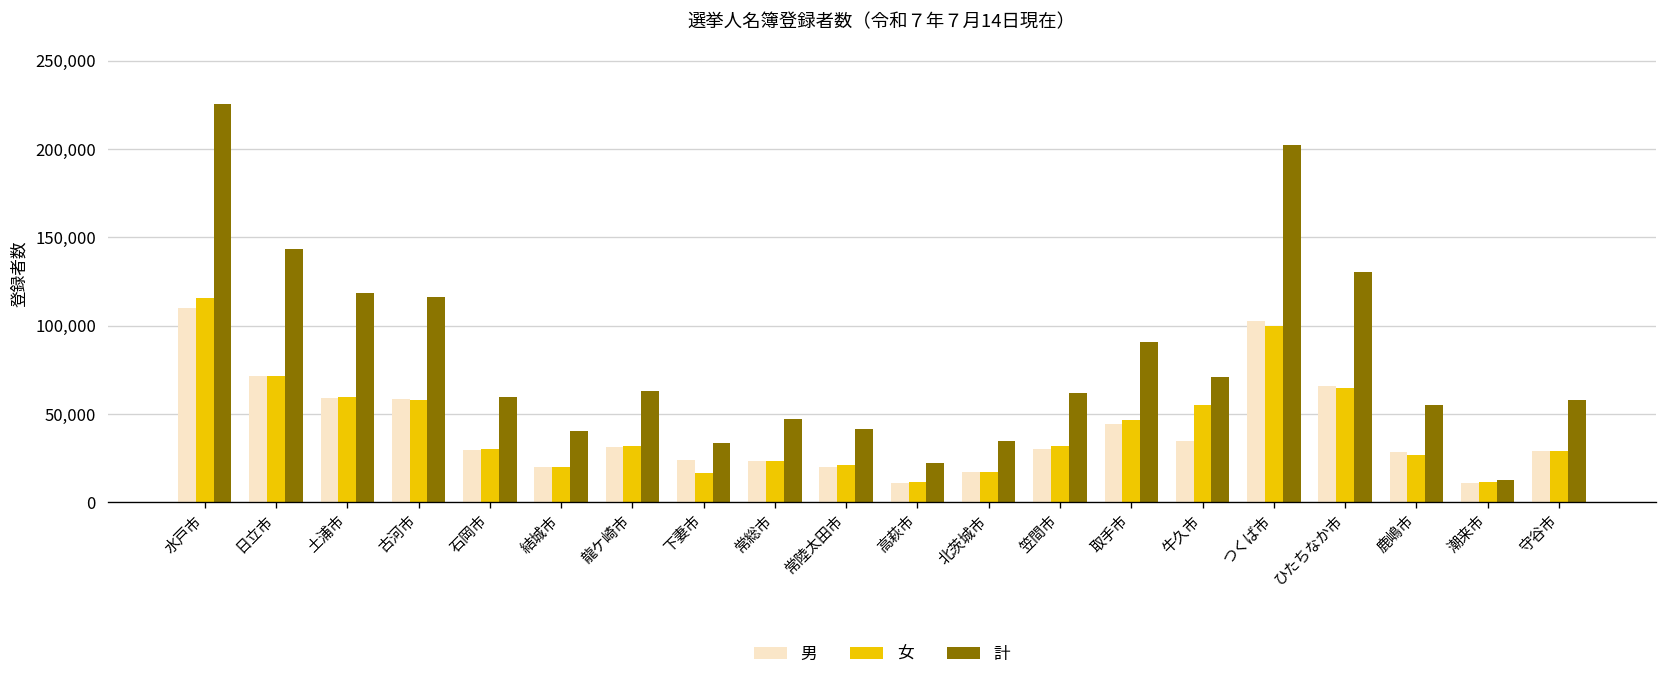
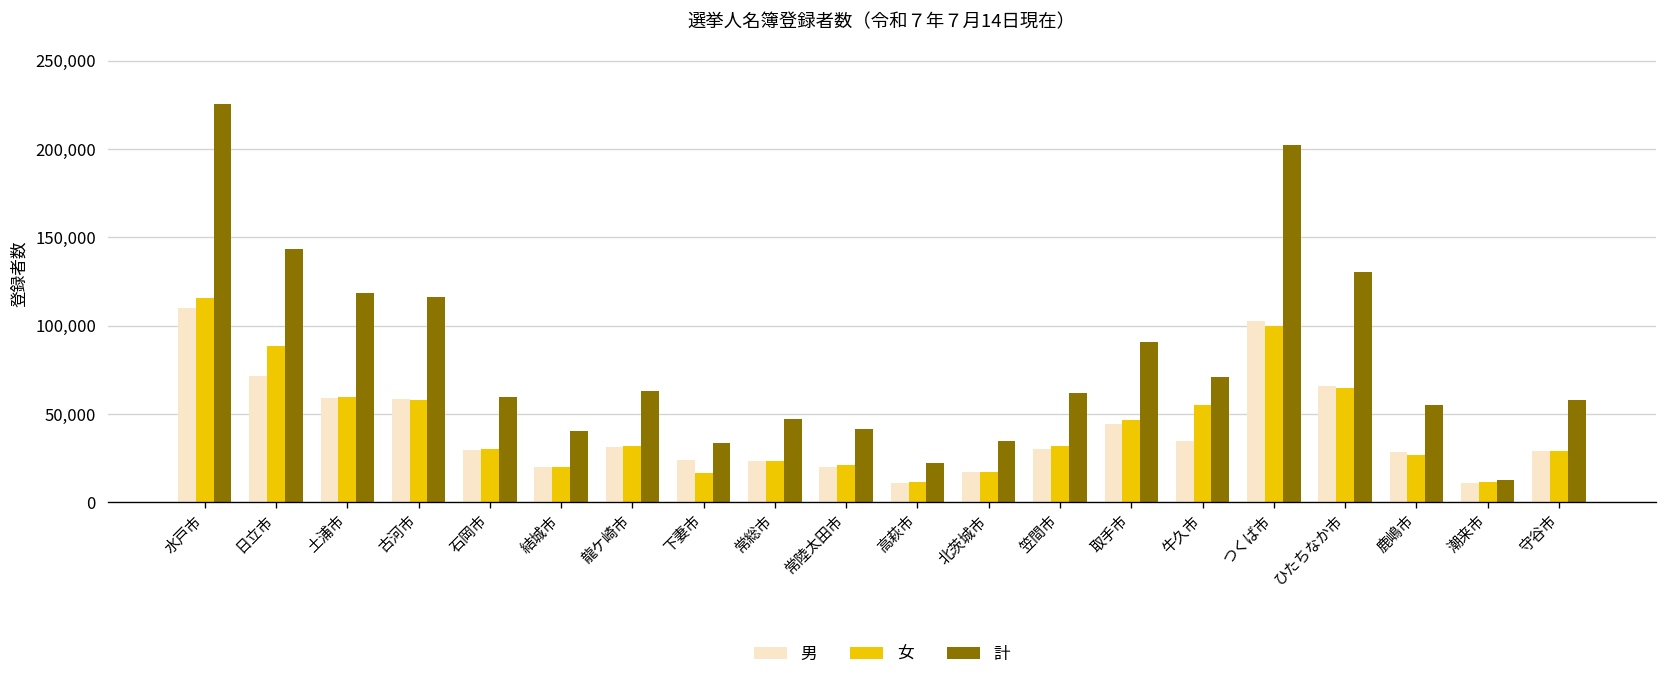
  {
    "男": {
      "水戸市": "110,000",
      "日立市": "72,000",
      "土浦市": "59,000",
      "古河市": "58,000",
      "石岡市": "30,000",
      "結城市": "20,000",
      "龍ケ崎市": "31,000",
      "下妻市": "24,000",
      "常総市": "24,000",
      "常陸太田市": "20,000",
      "高萩市": "11,000",
      "北茨城市": "17,000",
      "笠間市": "30,000",
      "取手市": "44,000",
      "牛久市": "35,000",
      "つくば市": "102,000",
      "ひたちなか市": "66,000",
      "鹿嶋市": "28,000",
      "潮来市": "11,000",
      "守谷市": "29,000"
    },
    "女": {
      "水戸市": "116,000",
-     "日立市": "72,000",
+     "日立市": "88,000",
      "土浦市": "59,000",
      "古河市": "58,000",
      "石岡市": "30,000",
      "結城市": "20,000",
      "龍ケ崎市": "32,000",
      "下妻市": "17,000",
      "常総市": "23,000",
      "常陸太田市": "21,000",
      "高萩市": "11,000",
      "北茨城市": "17,000",
      "笠間市": "32,000",
      "取手市": "46,000",
      "牛久市": "55,000",
      "つくば市": "100,000",
      "ひたちなか市": "65,000",
      "鹿嶋市": "27,000",
      "潮来市": "11,000",
      "守谷市": "29,000"
    },
    "計": {
      "水戸市": "225,000",
      "日立市": "143,000",
      "土浦市": "118,000",
      "古河市": "116,000",
      "石岡市": "60,000",
      "結城市": "40,000",
      "龍ケ崎市": "63,000",
      "下妻市": "34,000",
      "常総市": "47,000",
      "常陸太田市": "41,000",
      "高萩市": "22,000",
      "北茨城市": "35,000",
      "笠間市": "62,000",
      "取手市": "91,000",
      "牛久市": "71,000",
      "つくば市": "202,000",
      "ひたちなか市": "131,000",
      "鹿嶋市": "55,000",
      "潮来市": "13,000",
      "守谷市": "58,000"
    }
  }
